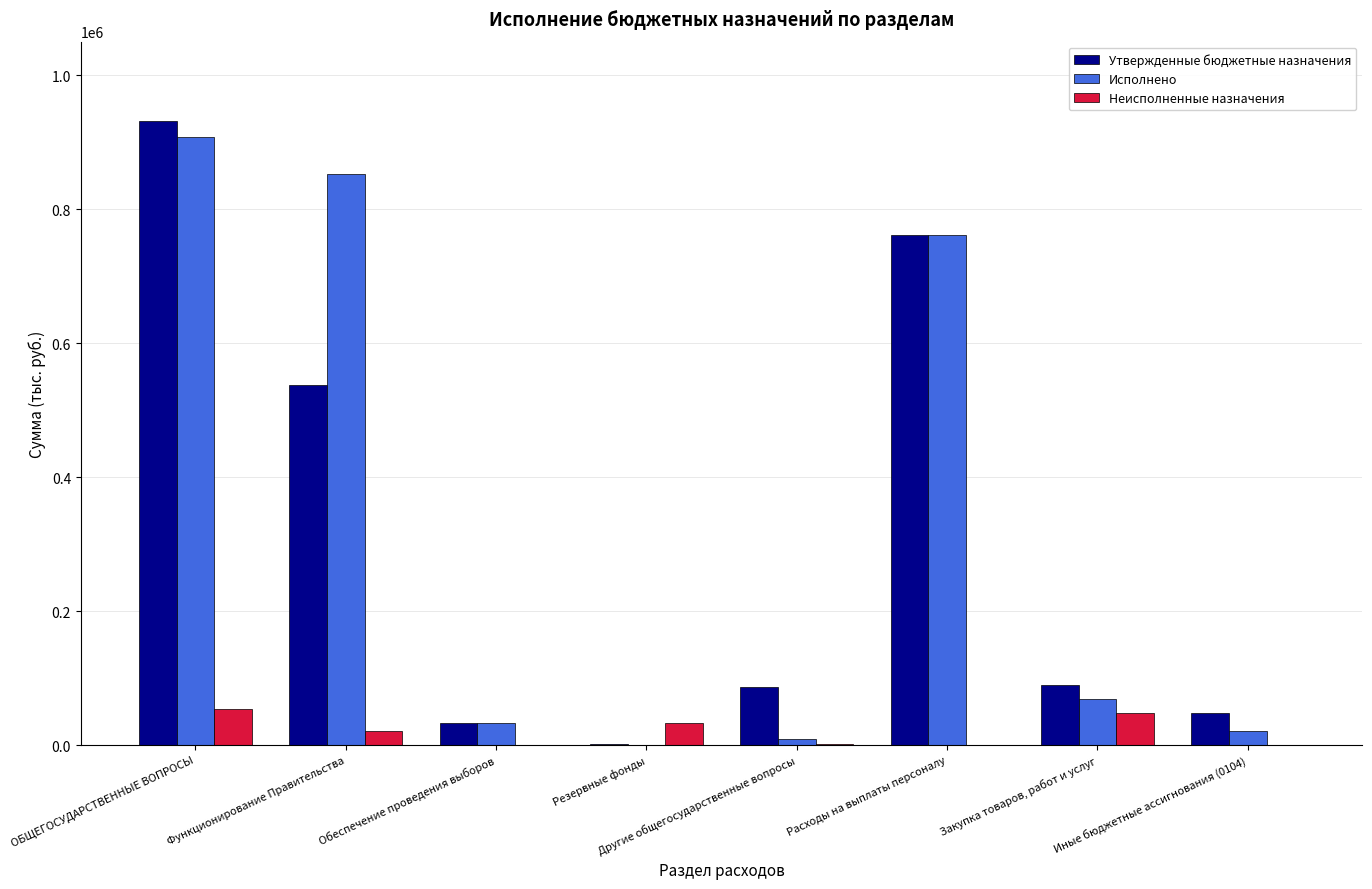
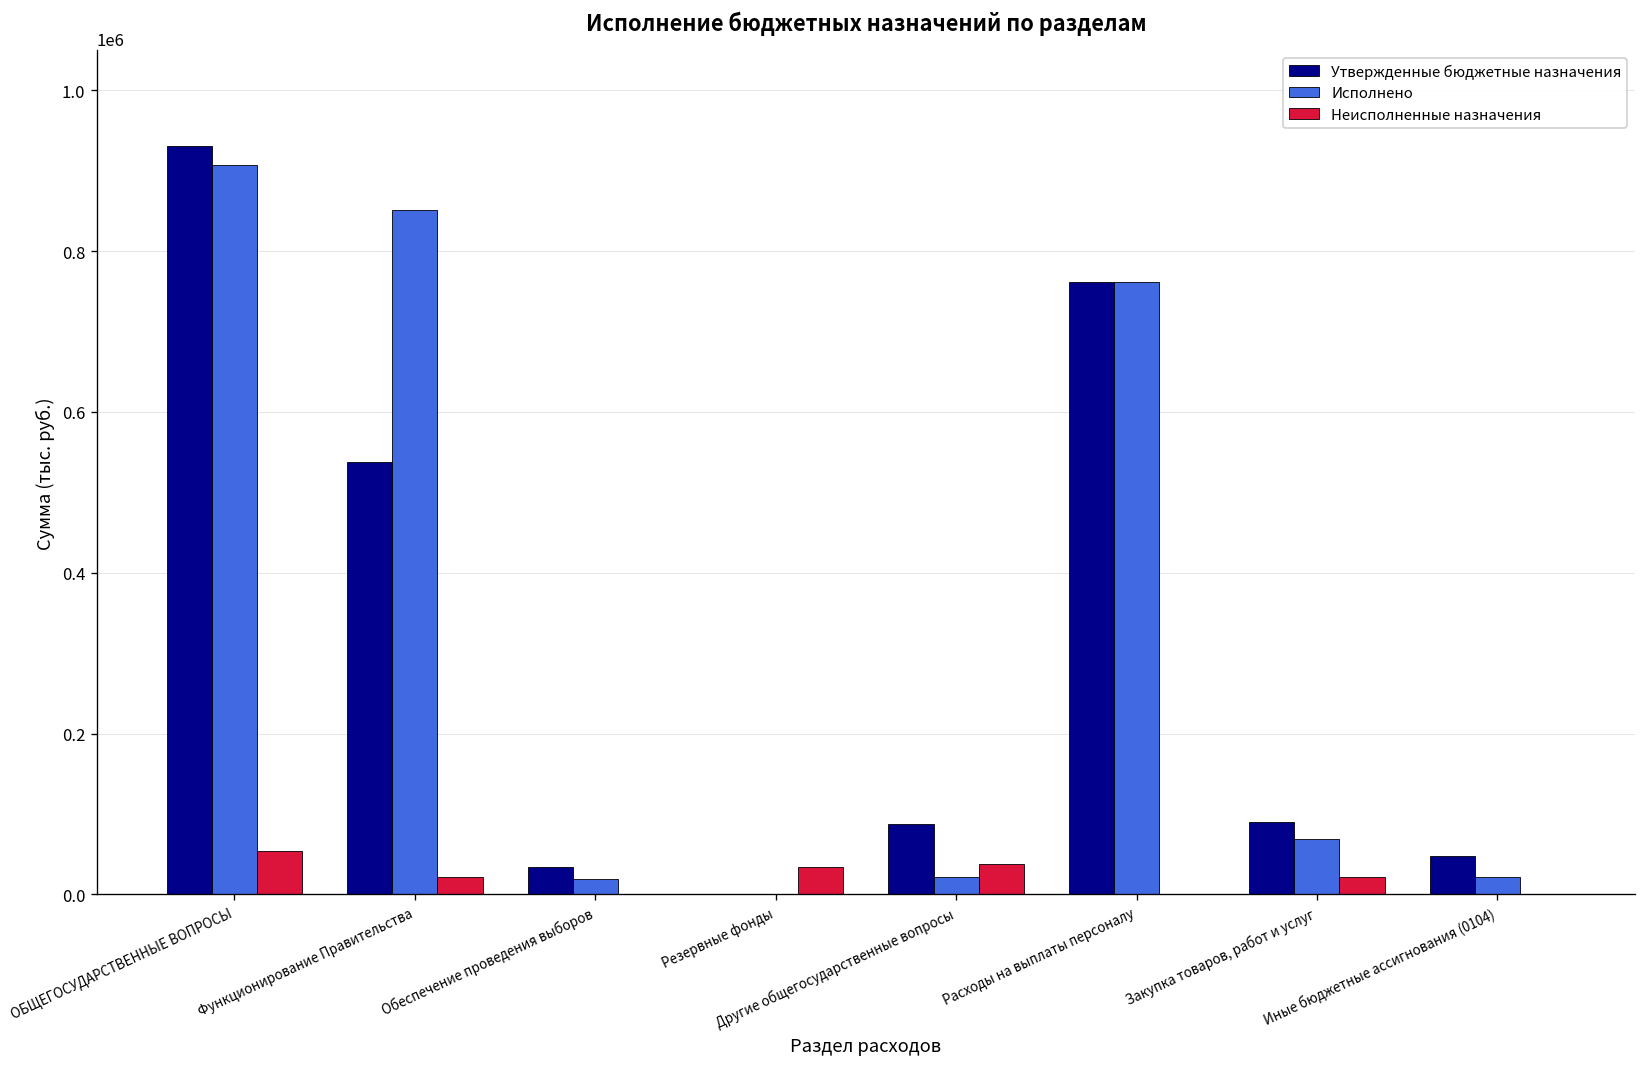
  {
    "Утвержденные бюджетные назначения": {
      "ОБЩЕГОСУДАРСТВЕННЫЕ ВОПРОСЫ": 930000,
      "Функционирование Правительства": 540000,
      "Обеспечение проведения выборов": 30000,
      "Другие общегосударственные вопросы": 90000,
      "Расходы на выплаты персоналу": 760000,
      "Закупка товаров, работ и услуг": 90000,
      "Иные бюджетные ассигнования (0104)": 50000
    },
    "Исполнено": {
      "ОБЩЕГОСУДАРСТВЕННЫЕ ВОПРОСЫ": 910000,
      "Функционирование Правительства": 850000,
-     "Обеспечение проведения выборов": 30000,
+     "Обеспечение проведения выборов": 20000,
      "Резервные фонды": 0,
-     "Другие общегосударственные вопросы": 10000,
+     "Другие общегосударственные вопросы": 20000,
      "Расходы на выплаты персоналу": 760000,
      "Закупка товаров, работ и услуг": 70000,
      "Иные бюджетные ассигнования (0104)": 20000
    },
    "Неисполненные назначения": {
      "ОБЩЕГОСУДАРСТВЕННЫЕ ВОПРОСЫ": 50000,
      "Функционирование Правительства": 20000,
      "Обеспечение проведения выборов": 0,
      "Резервные фонды": 30000,
-     "Другие общегосударственные вопросы": 0,
-     "Закупка товаров, работ и услуг": 50000,
+     "Другие общегосударственные вопросы": 40000,
+     "Закупка товаров, работ и услуг": 20000,
      "Иные бюджетные ассигнования (0104)": 0
    }
  }
